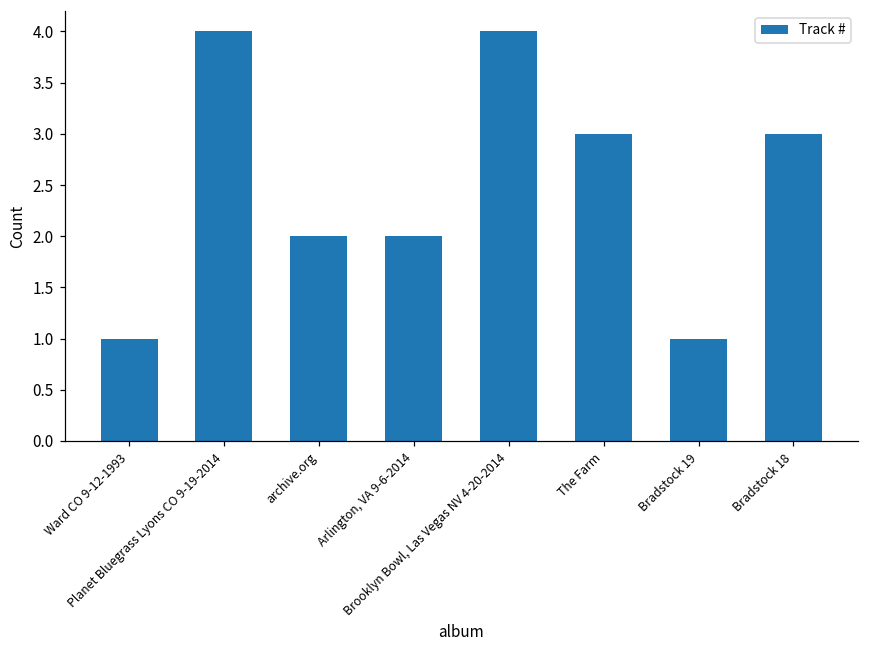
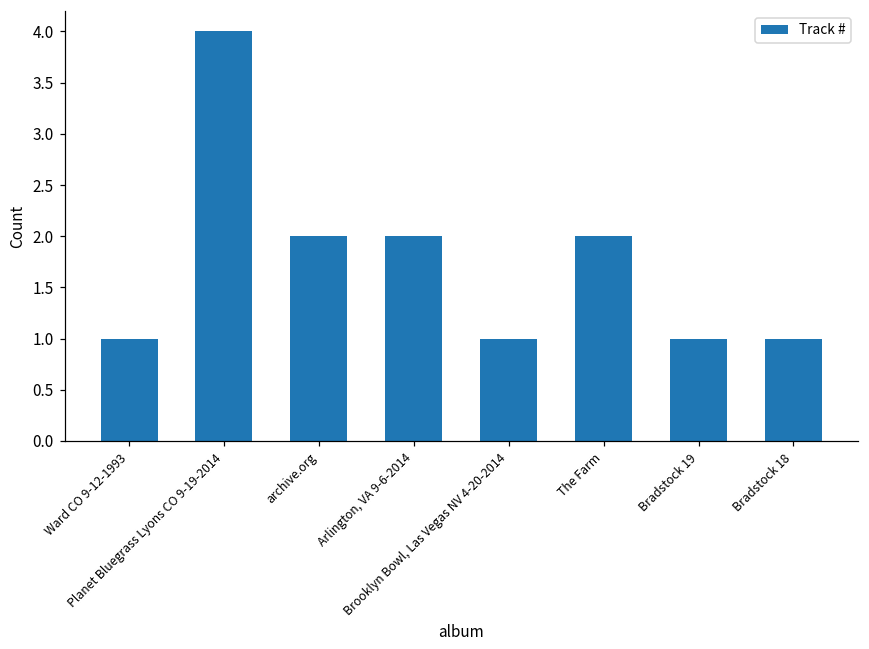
  {
    "Ward CO 9-12-1993": 1,
    "Planet Bluegrass Lyons CO 9-19-2014": 4,
    "archive.org": 2,
    "Arlington, VA 9-6-2014": 2,
-   "Brooklyn Bowl, Las Vegas NV 4-20-2014": 4,
-   "The Farm": 3,
+   "Brooklyn Bowl, Las Vegas NV 4-20-2014": 1,
+   "The Farm": 2,
    "Bradstock 19": 1,
-   "Bradstock 18": 3
+   "Bradstock 18": 1
  }
